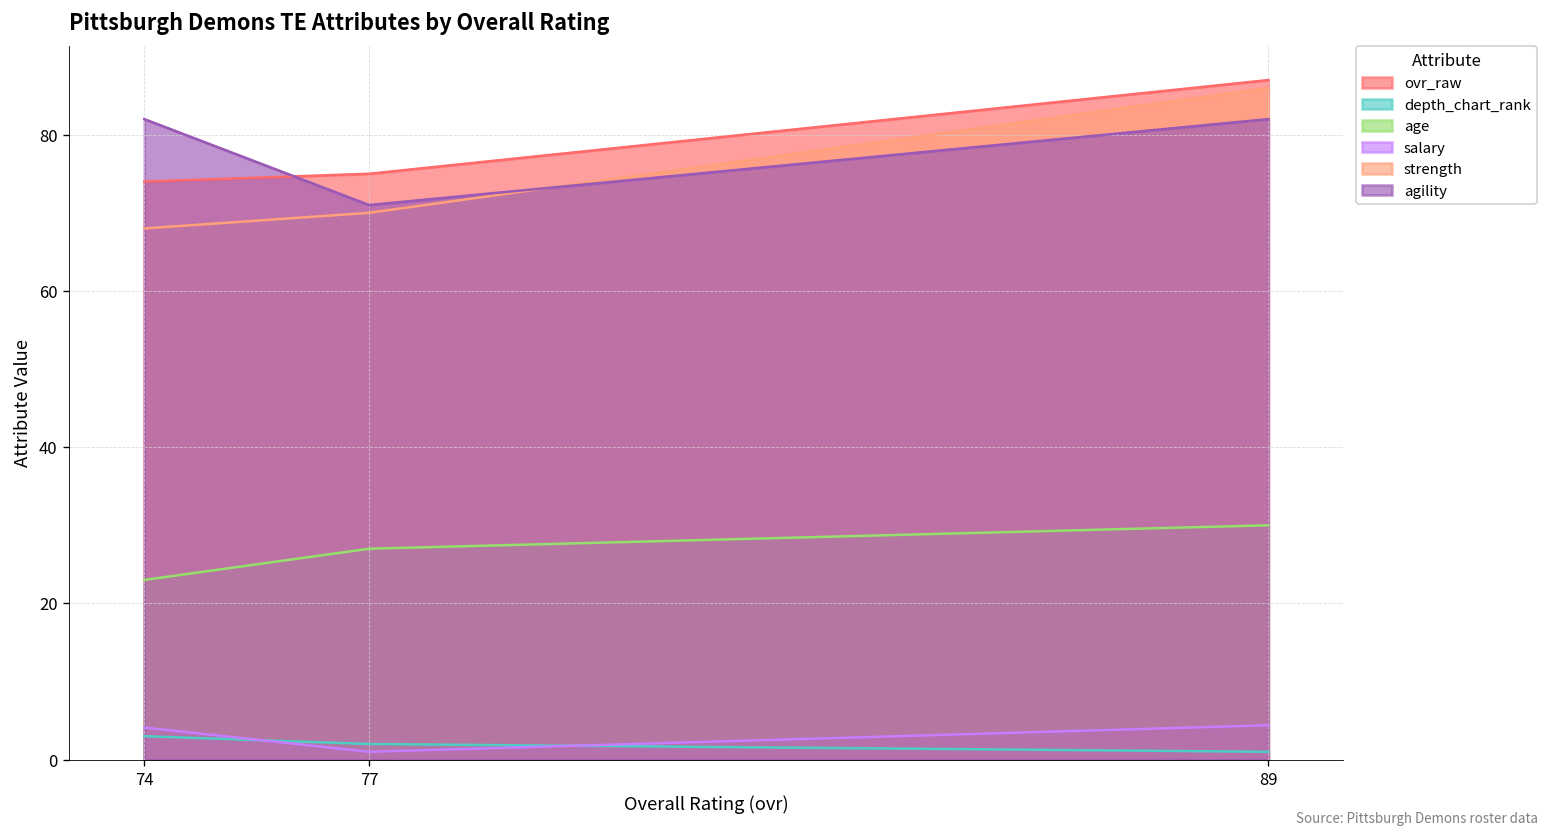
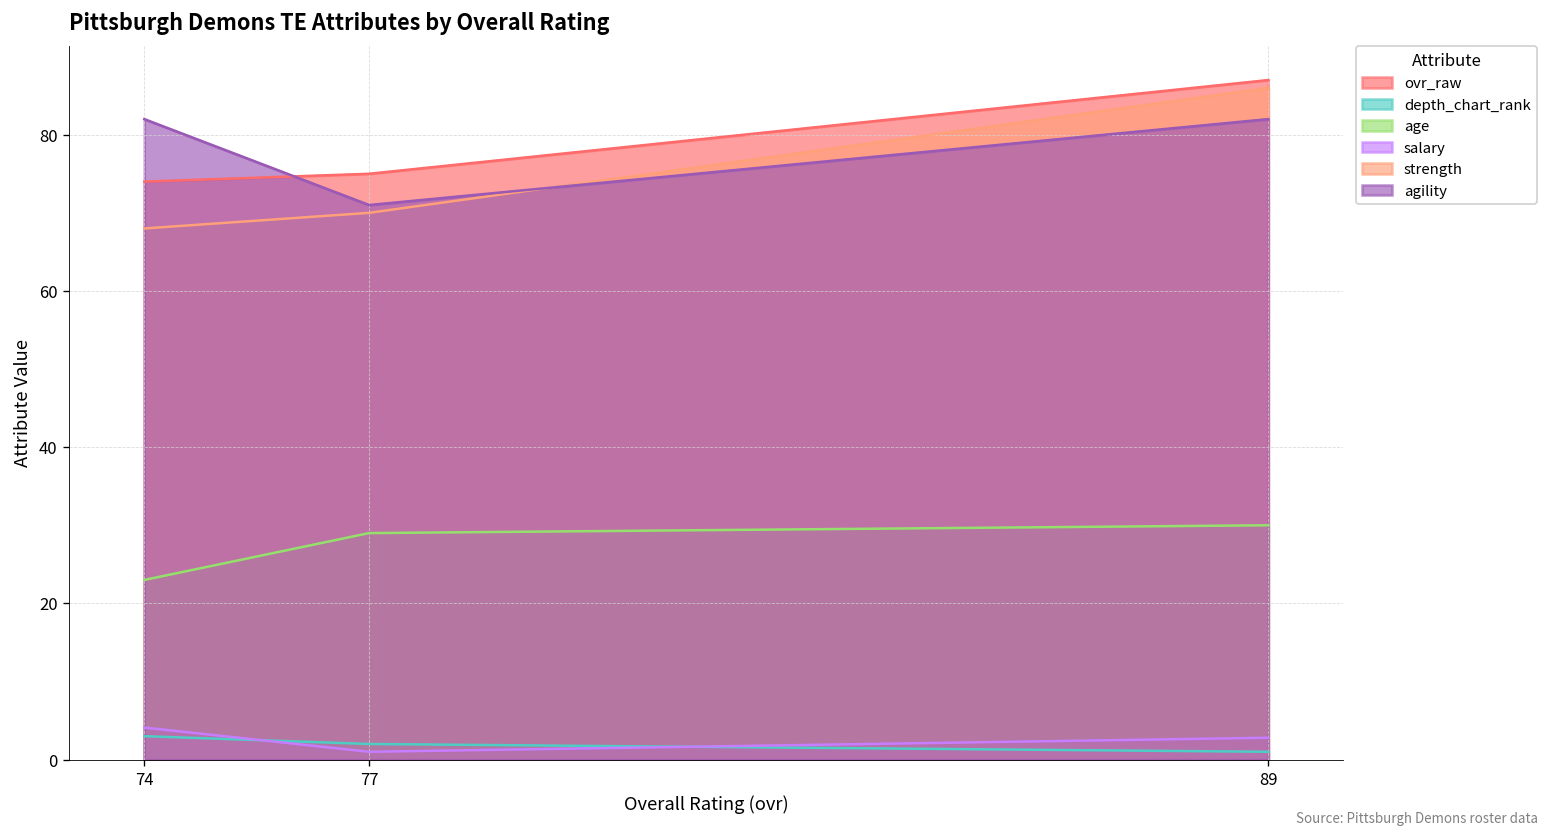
  {
    "depth_chart_rank": {
      "74": 3,
      "77": 2,
      "89": 1
    },
    "age": {
      "74": 23,
-     "77": 27,
+     "77": 29,
      "89": 30
    },
    "salary": {
      "74": 4,
      "77": 1,
-     "89": 4
+     "89": 3
    },
    "agility": {
      "74": 82,
      "77": 71,
      "89": 82
    }
  }
